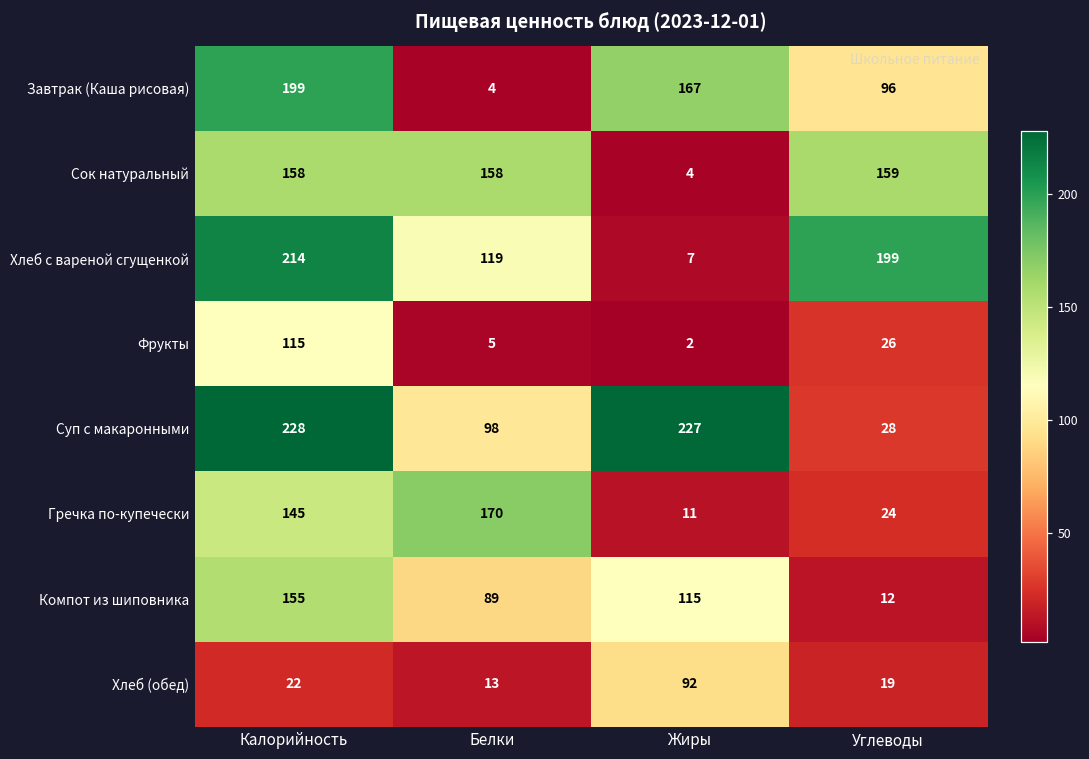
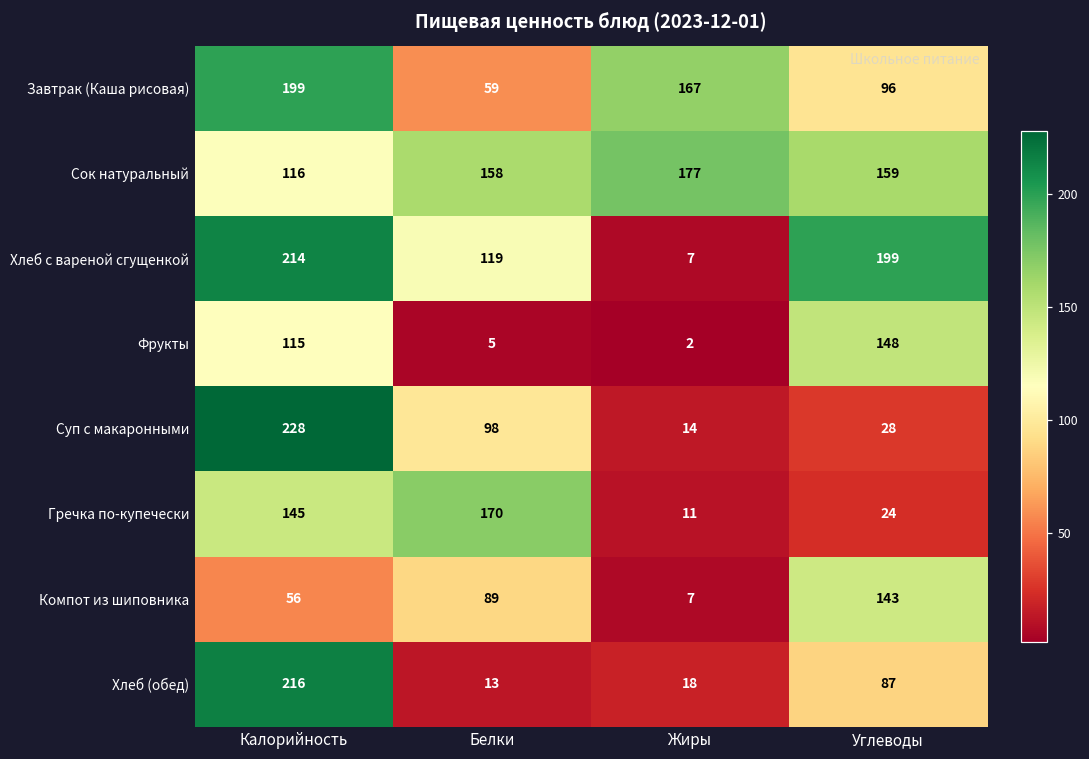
  {
    "Завтрак (Каша рисовая)": {
      "Калорийность": 199,
-     "Белки": 4,
+     "Белки": 59,
      "Жиры": 167
    },
    "Сок натуральный": {
-     "Калорийность": 158,
+     "Калорийность": 116,
      "Белки": 158,
-     "Жиры": 4,
+     "Жиры": 177,
      "Углеводы": 159
    },
    "Хлеб с вареной сгущенкой": {
      "Калорийность": 214,
      "Белки": 119,
      "Жиры": 7,
      "Углеводы": 199
    },
    "Фрукты": {
      "Калорийность": 115,
      "Белки": 5,
      "Жиры": 2,
-     "Углеводы": 26
+     "Углеводы": 148
    },
    "Суп с макаронными": {
      "Калорийность": 228,
      "Белки": 98,
-     "Жиры": 227,
+     "Жиры": 14,
      "Углеводы": 28
    },
    "Гречка по-купечески": {
      "Калорийность": 145,
      "Белки": 170,
      "Жиры": 11,
      "Углеводы": 24
    },
    "Компот из шиповника": {
-     "Калорийность": 155,
+     "Калорийность": 56,
      "Белки": 89,
-     "Жиры": 115,
-     "Углеводы": 12
+     "Жиры": 7,
+     "Углеводы": 143
    },
    "Хлеб (обед)": {
-     "Калорийность": 22,
+     "Калорийность": 216,
      "Белки": 13,
-     "Жиры": 92,
-     "Углеводы": 19
+     "Жиры": 18,
+     "Углеводы": 87
    }
  }
